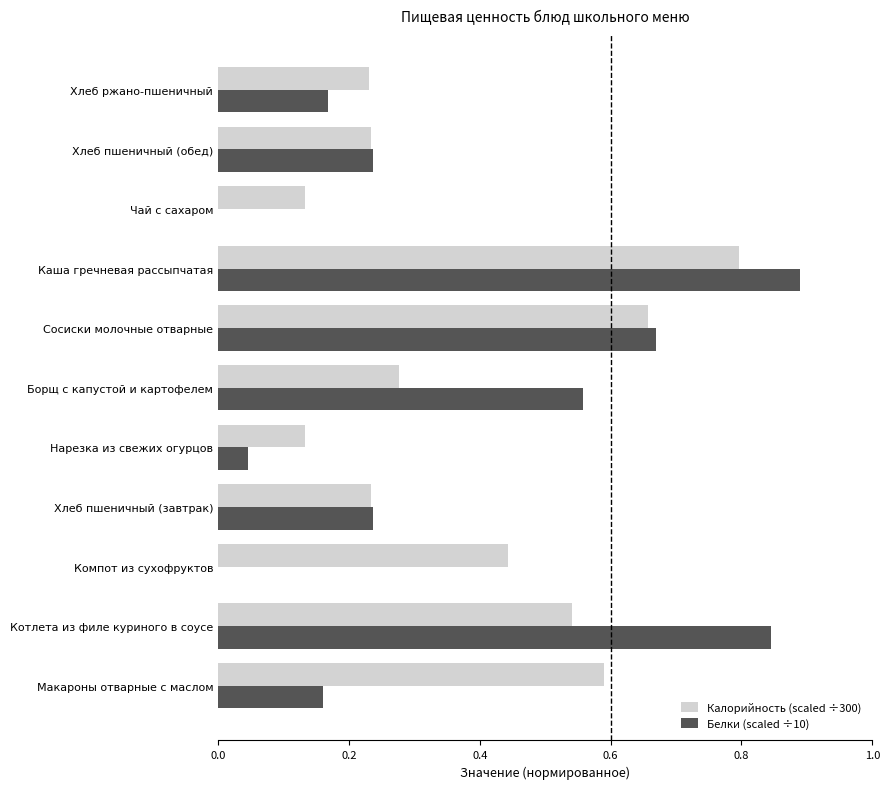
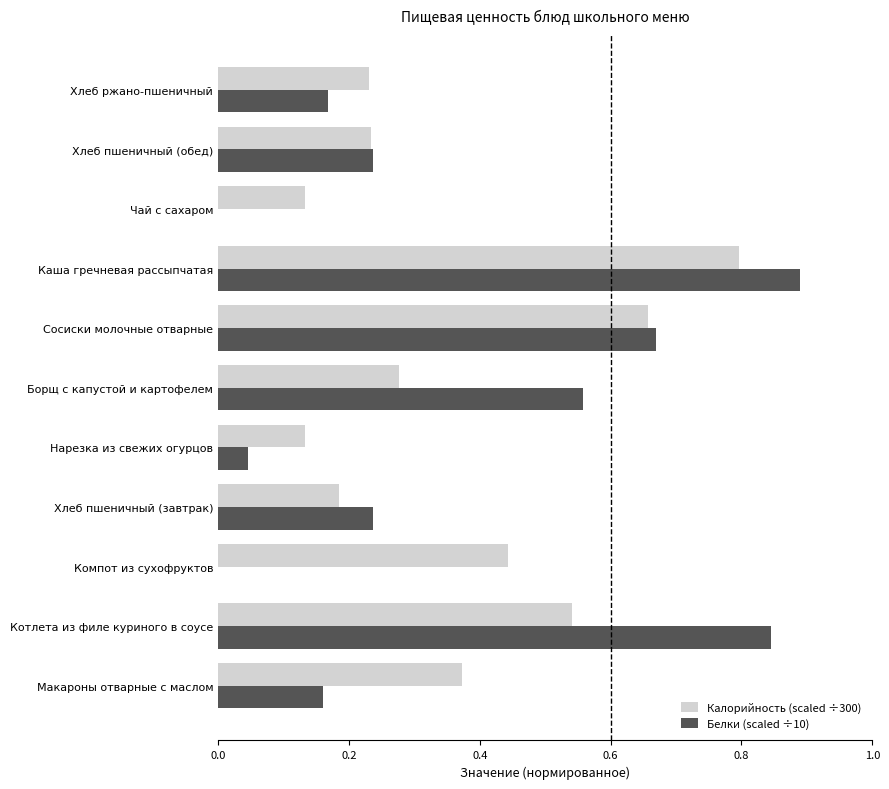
  {
    "Калорийность (scaled ÷300)": {
      "Хлеб ржано-пшеничный": 0.23,
      "Хлеб пшеничный (обед)": 0.23,
      "Чай с сахаром": 0.13,
      "Каша гречневая рассыпчатая": 0.80,
      "Сосиски молочные отварные": 0.66,
      "Борщ с капустой и картофелем": 0.28,
      "Нарезка из свежих огурцов": 0.13,
-     "Хлеб пшеничный (завтрак)": 0.23,
+     "Хлеб пшеничный (завтрак)": 0.19,
      "Компот из сухофруктов": 0.44,
      "Котлета из филе куриного в соусе": 0.54,
-     "Макароны отварные с маслом": 0.59
+     "Макароны отварные с маслом": 0.37
    },
    "Белки (scaled ÷10)": {
      "Хлеб ржано-пшеничный": 0.17,
      "Хлеб пшеничный (обед)": 0.24,
      "Чай с сахаром": 0.00,
      "Каша гречневая рассыпчатая": 0.89,
      "Сосиски молочные отварные": 0.67,
      "Борщ с капустой и картофелем": 0.56,
      "Нарезка из свежих огурцов": 0.05,
      "Хлеб пшеничный (завтрак)": 0.24,
      "Компот из сухофруктов": 0.00,
      "Котлета из филе куриного в соусе": 0.85,
      "Макароны отварные с маслом": 0.16
    }
  }
